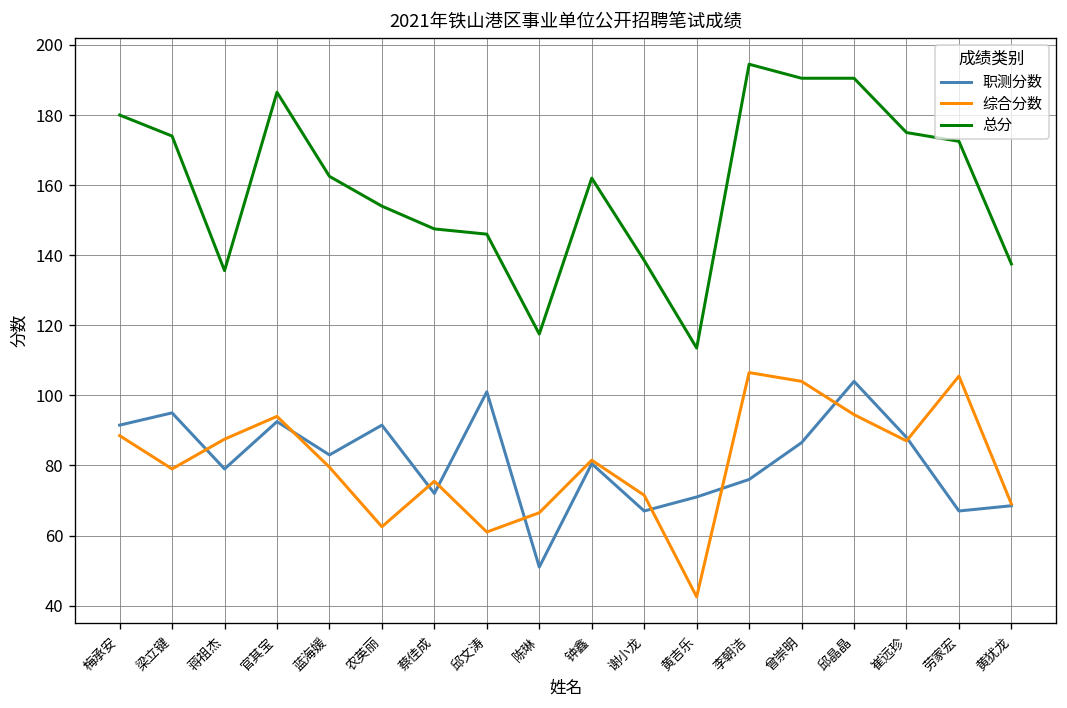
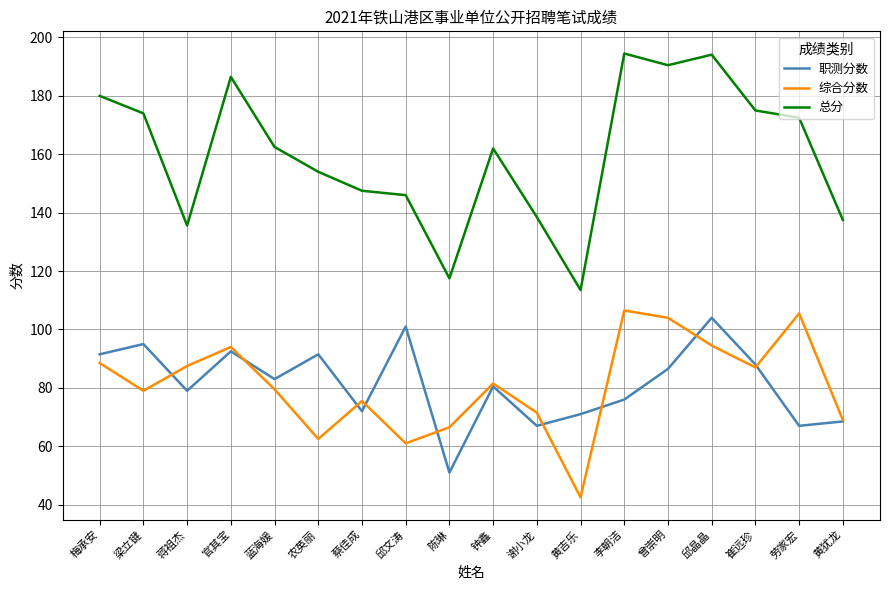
  {
    "职测分数": {
      "梅承安": 92,
      "梁立键": 95,
      "蒋祖杰": 79,
      "官其宝": 93,
      "蓝海媛": 83,
      "农英丽": 92,
      "蔡佳成": 72,
      "邱文涛": 101,
      "陈琳": 51,
      "钟鑫": 81,
      "谢小龙": 67,
      "黄吉乐": 71,
      "李朝洁": 76,
      "曾崇明": 87,
      "邱晶晶": 104,
      "崔远珍": 88,
      "劳家宏": 67
    },
    "综合分数": {
      "梅承安": 89,
      "梁立键": 79,
      "蒋祖杰": 88,
      "官其宝": 94,
      "蓝海媛": 80,
      "农英丽": 63,
      "蔡佳成": 76,
      "邱文涛": 61,
      "陈琳": 67,
      "钟鑫": 82,
      "谢小龙": 72,
      "黄吉乐": 43,
      "李朝洁": 107,
      "曾崇明": 104,
      "邱晶晶": 95,
      "崔远珍": 87,
      "劳家宏": 106
    },
    "总分": {
      "梅承安": 180,
      "梁立键": 174,
      "蒋祖杰": 136,
      "官其宝": 187,
      "蓝海媛": 163,
      "农英丽": 154,
      "蔡佳成": 148,
      "邱文涛": 146,
      "陈琳": 118,
      "钟鑫": 162,
      "谢小龙": 139,
      "黄吉乐": 114,
      "李朝洁": 195,
      "曾崇明": 191,
-     "邱晶晶": 191,
+     "邱晶晶": 194,
      "崔远珍": 175,
      "黄犹龙": 138
    }
  }
